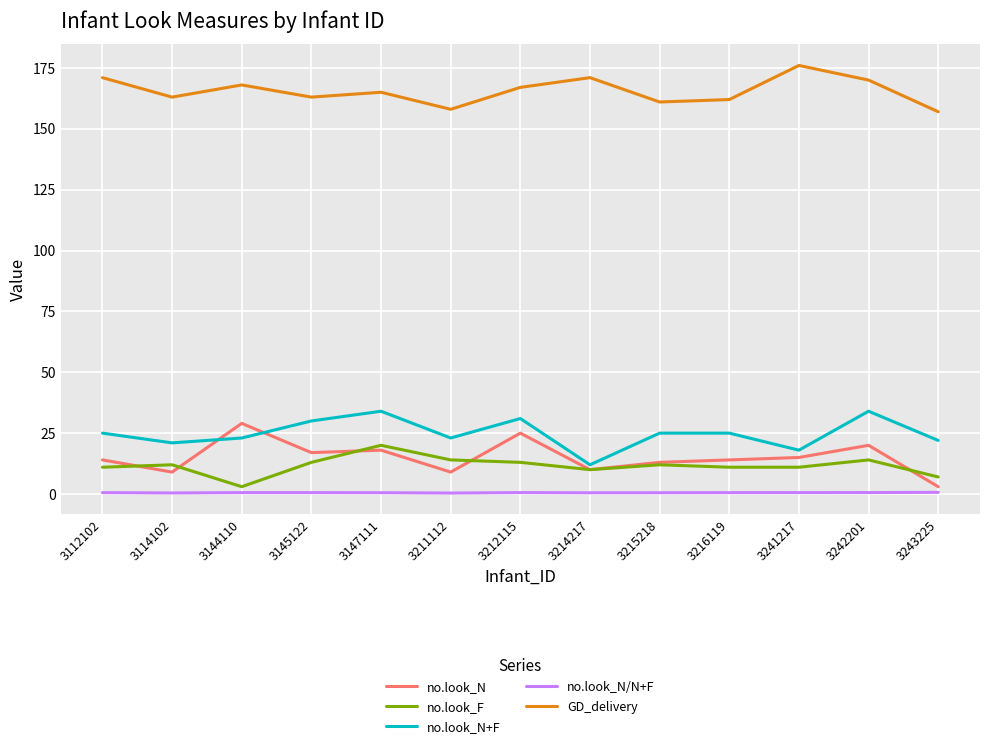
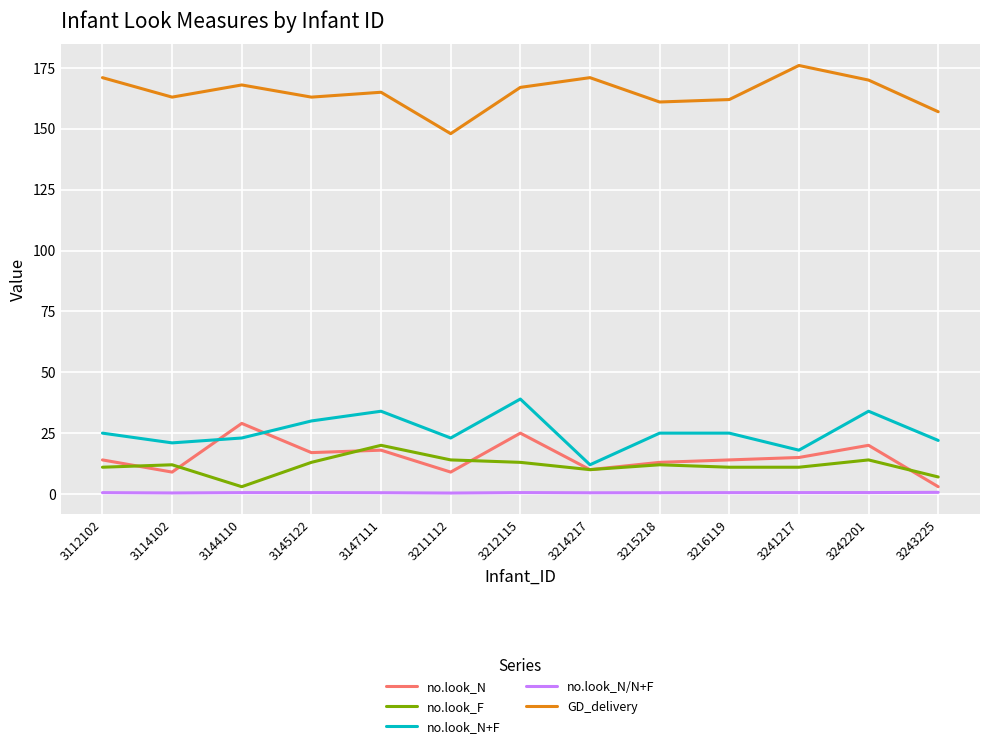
  {
    "no.look_N": {
      "3112102": 14,
      "3114102": 9,
      "3144110": 29,
      "3145122": 17,
      "3147111": 18,
      "3211112": 9,
      "3212115": 25,
      "3216119": 14,
      "3241217": 15,
      "3242201": 20,
      "3243225": 3
    },
    "no.look_F": {
      "3112102": 11,
      "3114102": 12,
      "3144110": 3,
      "3145122": 13,
      "3147111": 20,
      "3211112": 14,
      "3212115": 13,
      "3216119": 11,
      "3241217": 11,
      "3242201": 14,
      "3243225": 7
    },
    "no.look_N+F": {
      "3112102": 25,
      "3114102": 21,
      "3144110": 23,
      "3145122": 30,
      "3147111": 34,
      "3211112": 23,
-     "3212115": 31,
+     "3212115": 39,
      "3214217": 12,
      "3215218": 25,
      "3216119": 25,
      "3241217": 18,
      "3242201": 34,
      "3243225": 22
    },
    "no.look_N/N+F": {
      "3112102": 1,
      "3114102": 0,
      "3144110": 1,
      "3145122": 1,
      "3147111": 1,
      "3211112": 0,
      "3212115": 1,
      "3214217": 1,
      "3215218": 1,
      "3216119": 1,
      "3241217": 1,
      "3242201": 1,
      "3243225": 1
    },
    "GD_delivery": {
      "3112102": 171,
      "3114102": 163,
      "3144110": 168,
      "3145122": 163,
      "3147111": 165,
-     "3211112": 158,
+     "3211112": 148,
      "3212115": 167,
      "3214217": 171,
      "3215218": 161,
      "3216119": 162,
      "3241217": 176,
      "3242201": 170,
      "3243225": 157
    }
  }
